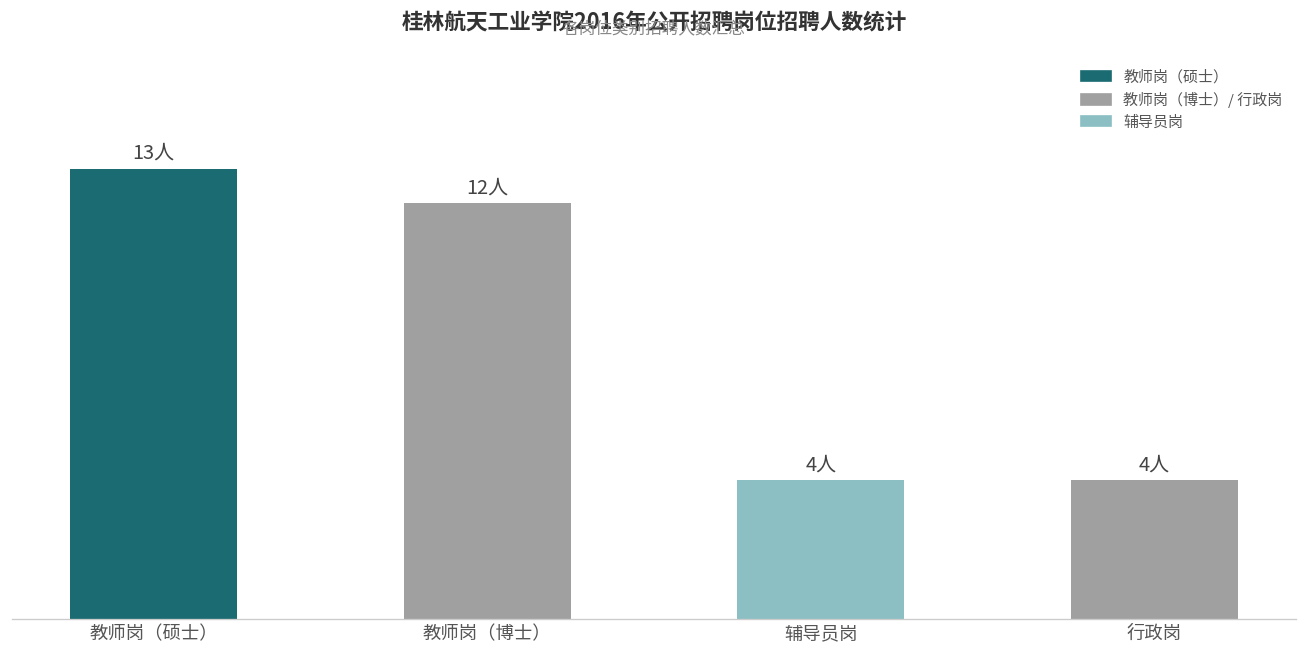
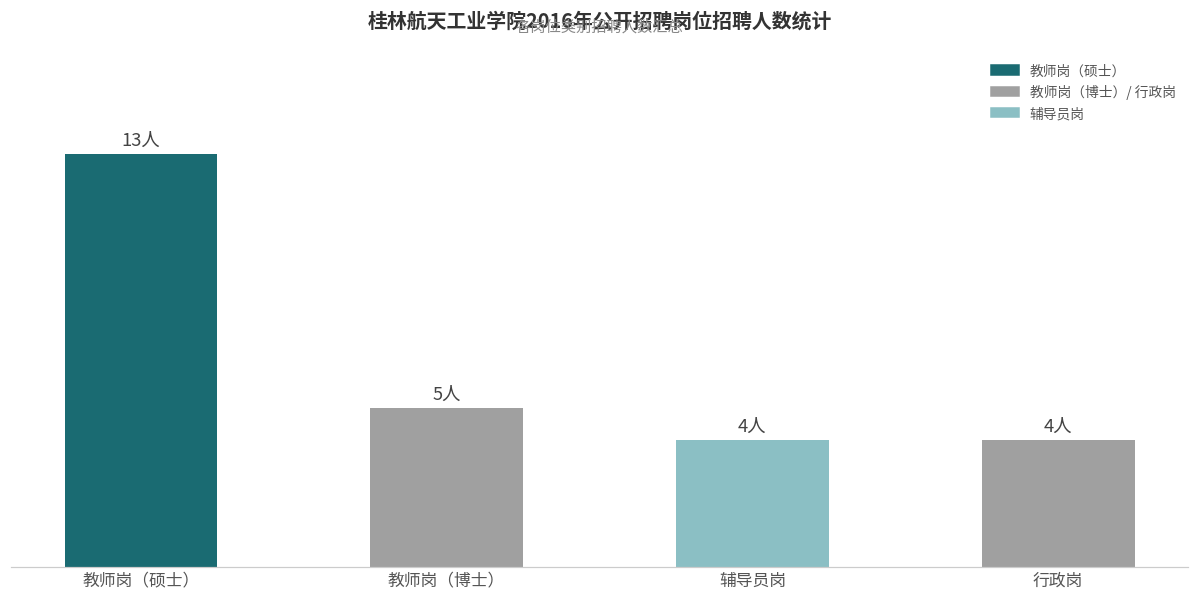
  {
    "教师岗（硕士）": "13人",
-   "教师岗（博士）": "12人",
+   "教师岗（博士）": "5人",
    "辅导员岗": "4人",
    "行政岗": "4人"
  }
